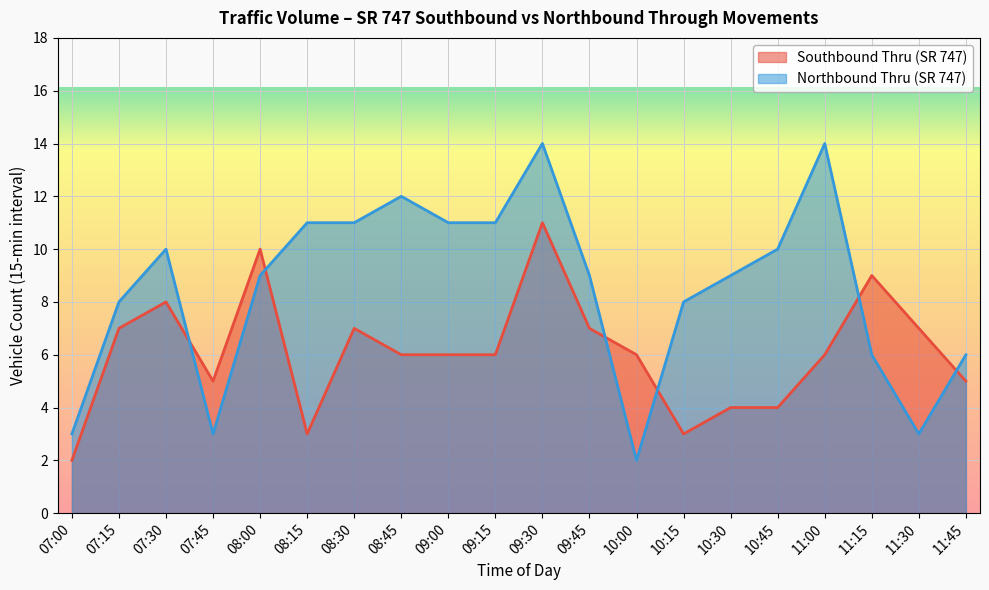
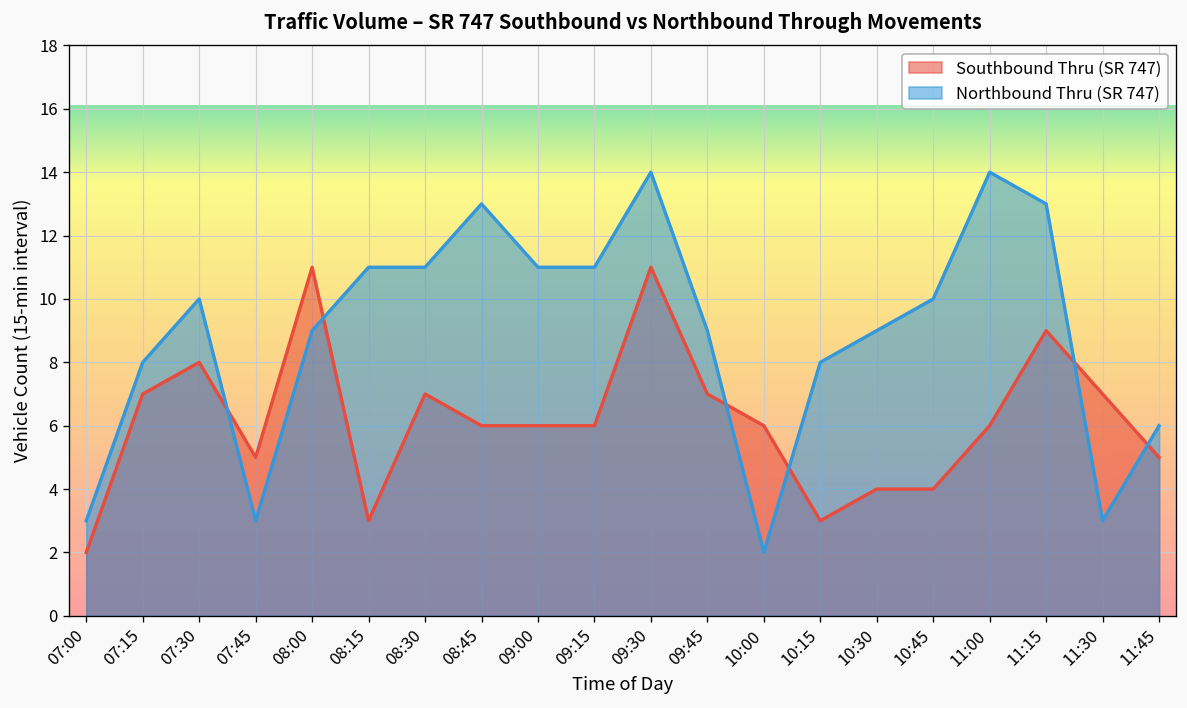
  {
    "Southbound Thru (SR 747)": {
      "07:00": 2,
      "07:15": 7,
      "07:30": 8,
      "07:45": 5,
-     "08:00": 10,
+     "08:00": 11,
      "08:15": 3,
      "08:30": 7,
      "08:45": 6,
      "09:00": 6,
      "09:15": 6,
      "09:30": 11,
      "09:45": 7,
      "10:00": 6,
      "10:15": 3,
      "10:30": 4,
      "10:45": 4,
      "11:00": 6,
      "11:15": 9,
      "11:30": 7,
      "11:45": 5
    },
    "Northbound Thru (SR 747)": {
      "07:00": 3,
      "07:15": 8,
      "07:30": 10,
      "07:45": 3,
      "08:00": 9,
      "08:15": 11,
      "08:30": 11,
-     "08:45": 12,
+     "08:45": 13,
      "09:00": 11,
      "09:15": 11,
      "09:30": 14,
      "09:45": 9,
      "10:00": 2,
      "10:15": 8,
      "10:30": 9,
      "10:45": 10,
      "11:00": 14,
-     "11:15": 6,
+     "11:15": 13,
      "11:30": 3,
      "11:45": 6
    }
  }
